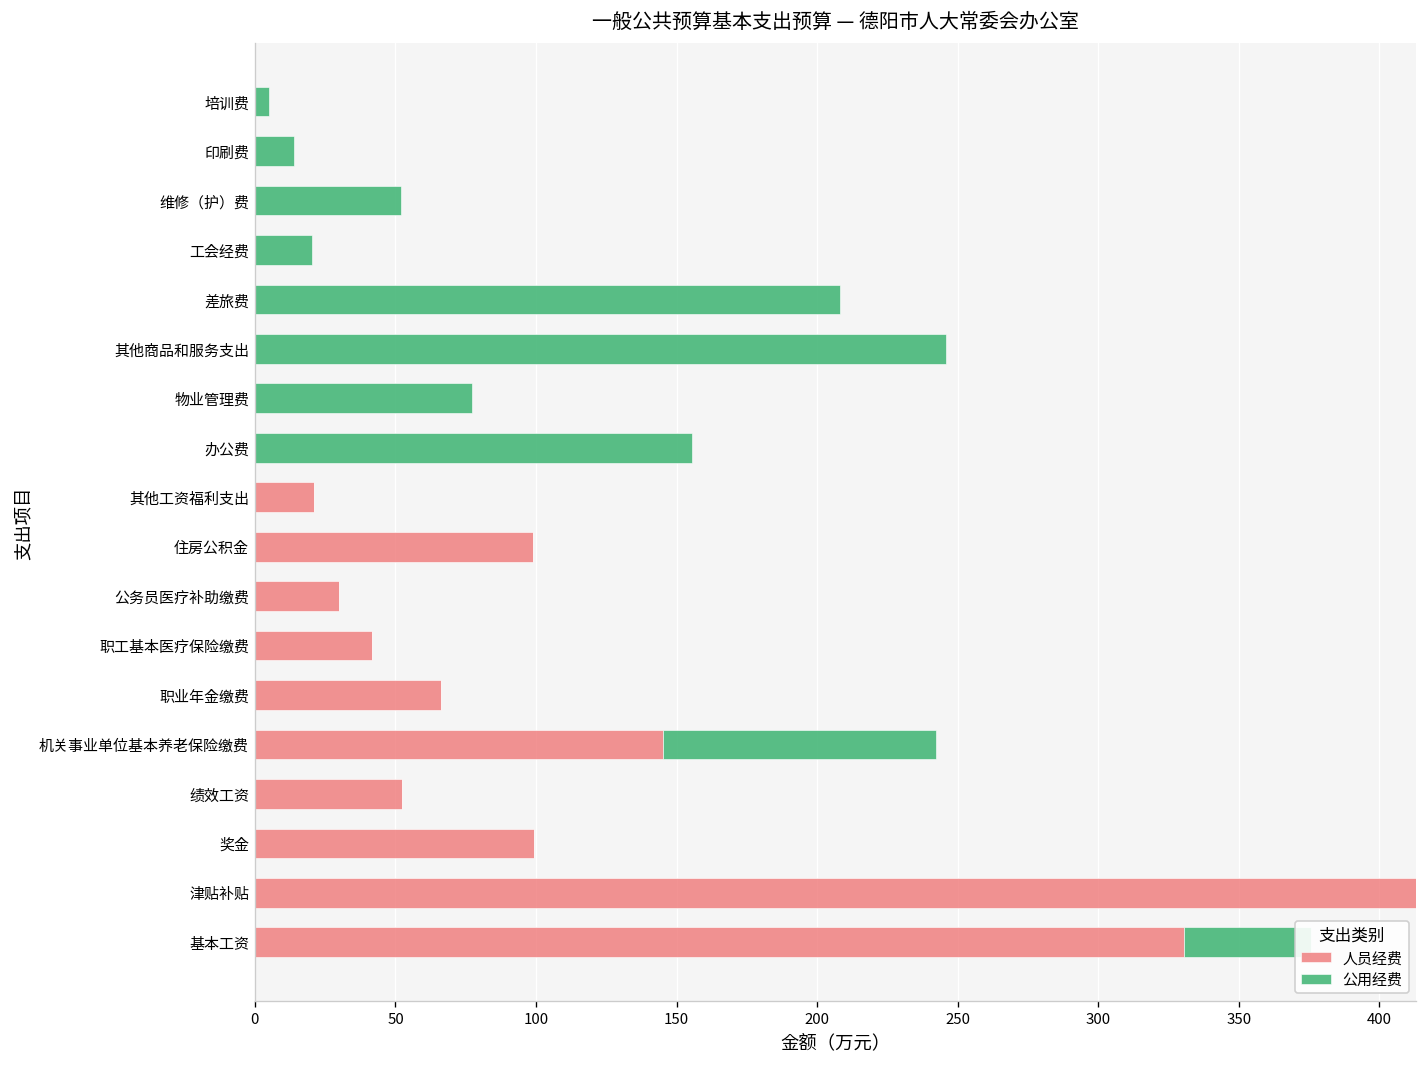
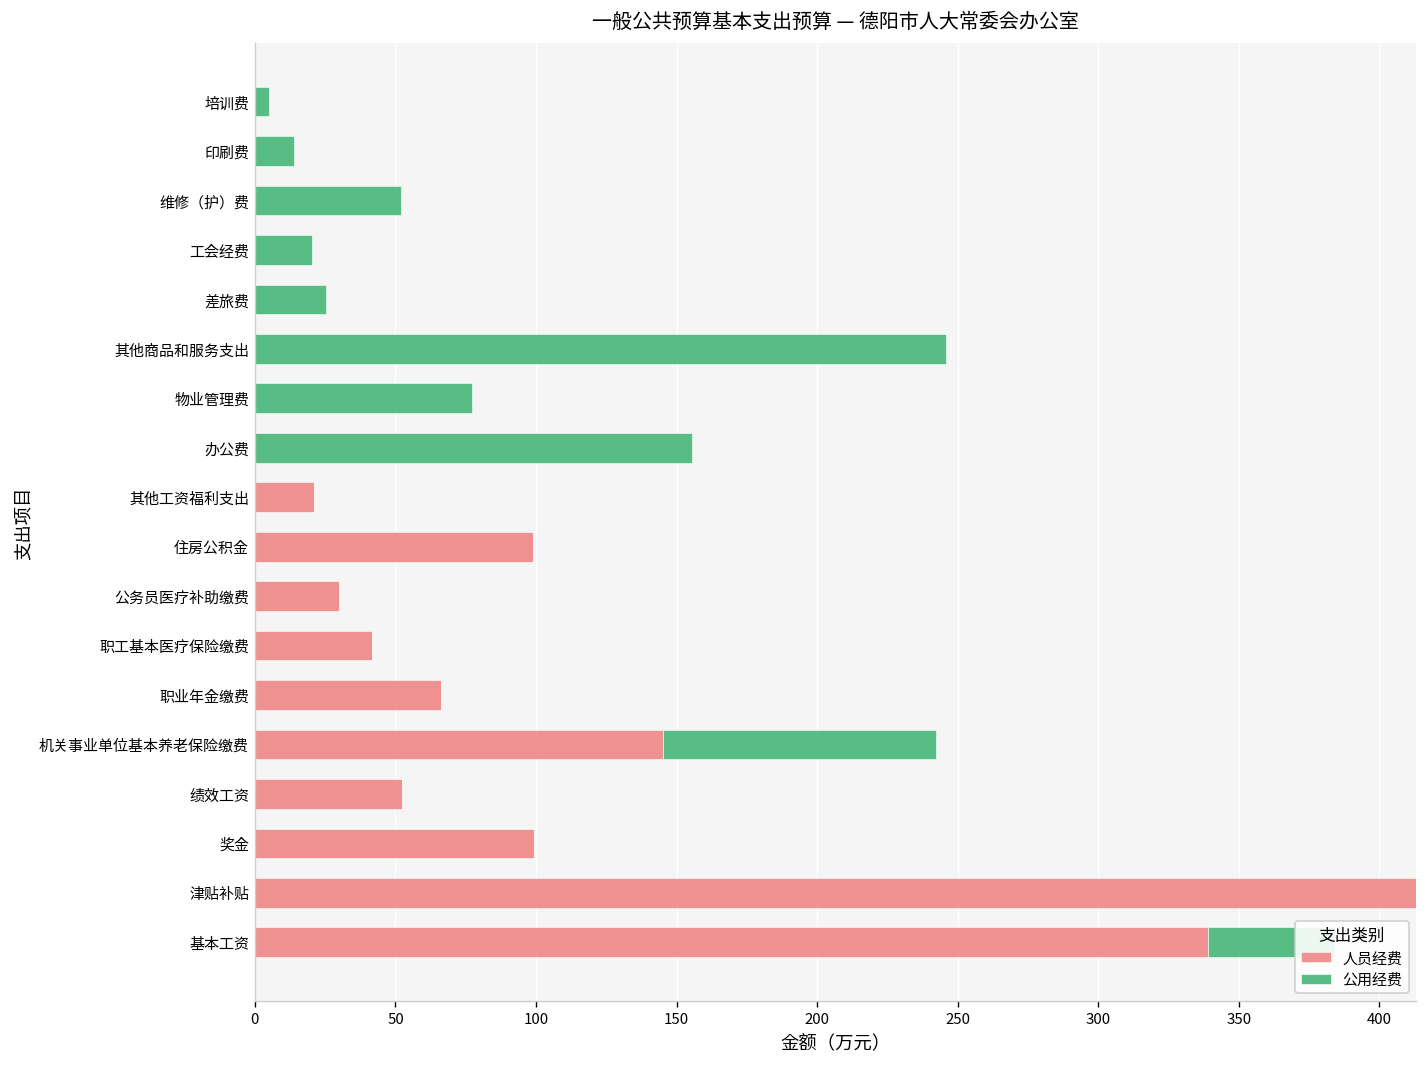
  {
    "人员经费": {
      "培训费": 0,
      "印刷费": 0,
      "维修（护）费": 0,
      "工会经费": 0,
      "差旅费": 0,
      "其他商品和服务支出": 0,
      "物业管理费": 0,
      "办公费": 0,
      "其他工资福利支出": 21,
      "住房公积金": 99,
      "公务员医疗补助缴费": 30,
      "职工基本医疗保险缴费": 42,
      "职业年金缴费": 66,
      "机关事业单位基本养老保险缴费": 145,
      "绩效工资": 52,
      "奖金": 99,
      "津贴补贴": 413,
-     "基本工资": 331
+     "基本工资": 339
    },
    "公用经费": {
      "培训费": 5,
      "印刷费": 14,
      "维修（护）费": 52,
      "工会经费": 20,
-     "差旅费": 208,
+     "差旅费": 25,
      "其他商品和服务支出": 246,
      "物业管理费": 77,
      "办公费": 155,
      "其他工资福利支出": 0,
      "住房公积金": 0,
      "公务员医疗补助缴费": 0,
      "职工基本医疗保险缴费": 0,
      "职业年金缴费": 0,
      "机关事业单位基本养老保险缴费": 97,
      "绩效工资": 0,
      "奖金": 0,
      "津贴补贴": 0
    }
  }
